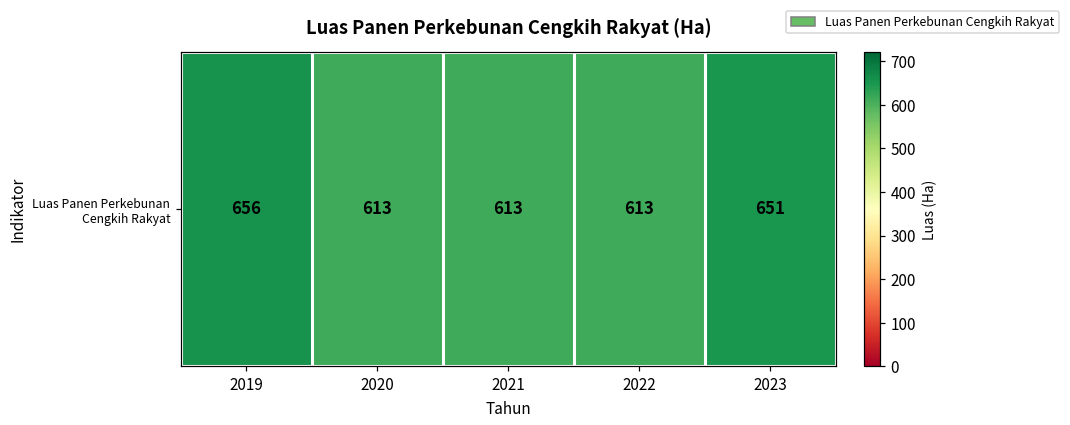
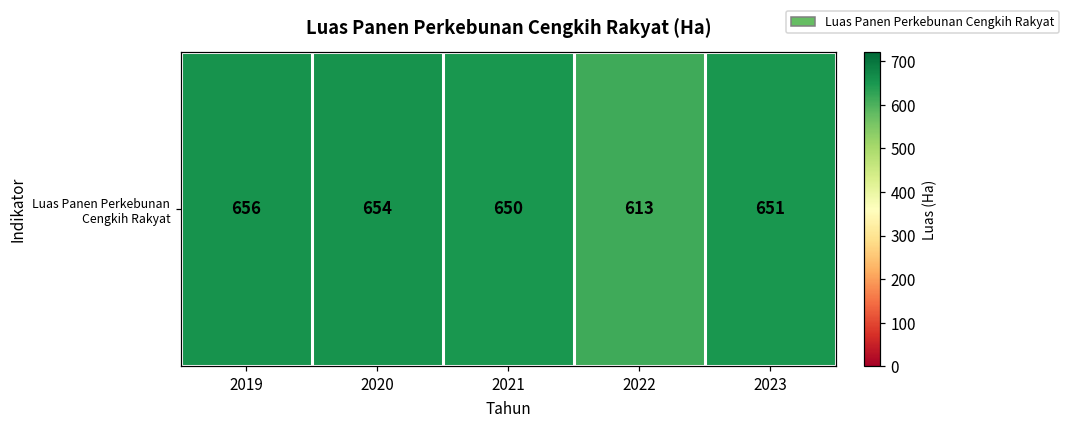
  {
    "Luas Panen Perkebunan Cengkih Rakyat": {
      "2019": 656,
-     "2020": 613,
-     "2021": 613,
+     "2020": 654,
+     "2021": 650,
      "2022": 613,
      "2023": 651
    }
  }
